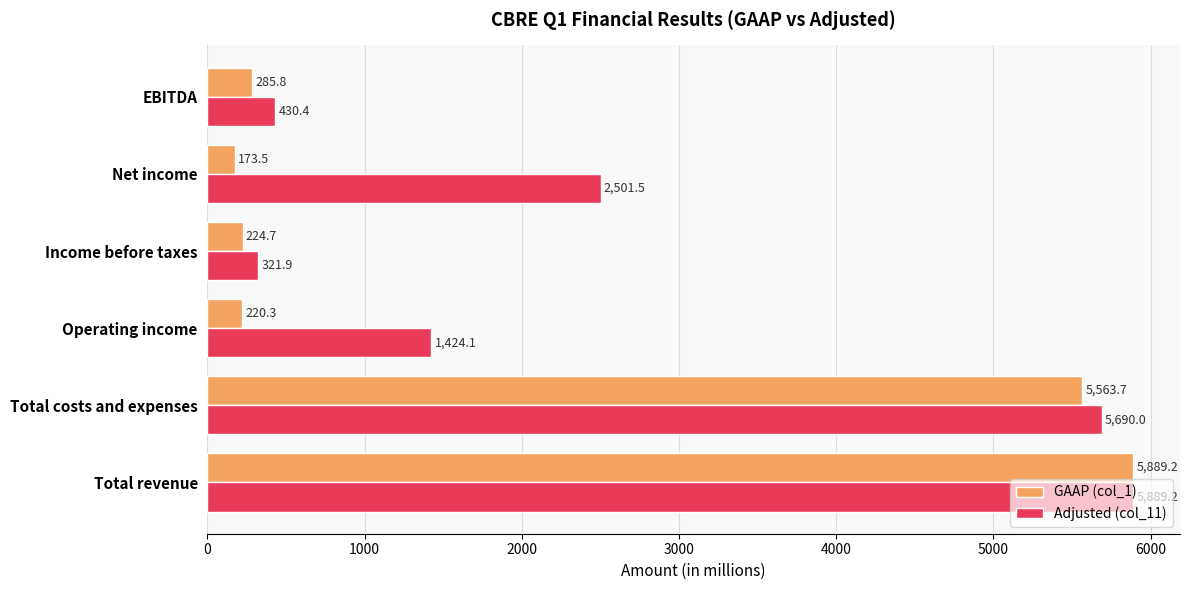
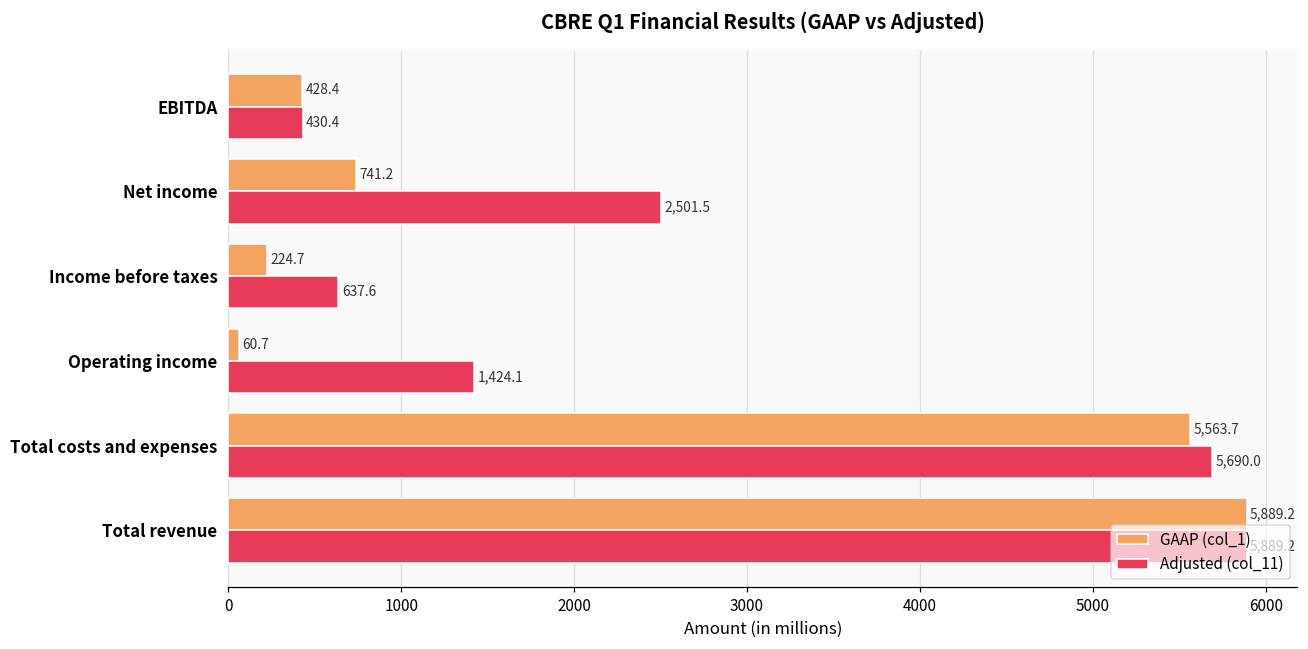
  {
    "GAAP (col_1)": {
-     "EBITDA": "285.8",
-     "Net income": "173.5",
+     "EBITDA": "428.4",
+     "Net income": "741.2",
      "Income before taxes": "224.7",
-     "Operating income": "220.3",
+     "Operating income": "60.7",
      "Total costs and expenses": "5,563.7",
      "Total revenue": "5,889.2"
    },
    "Adjusted (col_11)": {
      "EBITDA": "430.4",
      "Net income": "2,501.5",
-     "Income before taxes": "321.9",
+     "Income before taxes": "637.6",
      "Operating income": "1,424.1",
      "Total costs and expenses": "5,690.0"
    }
  }
